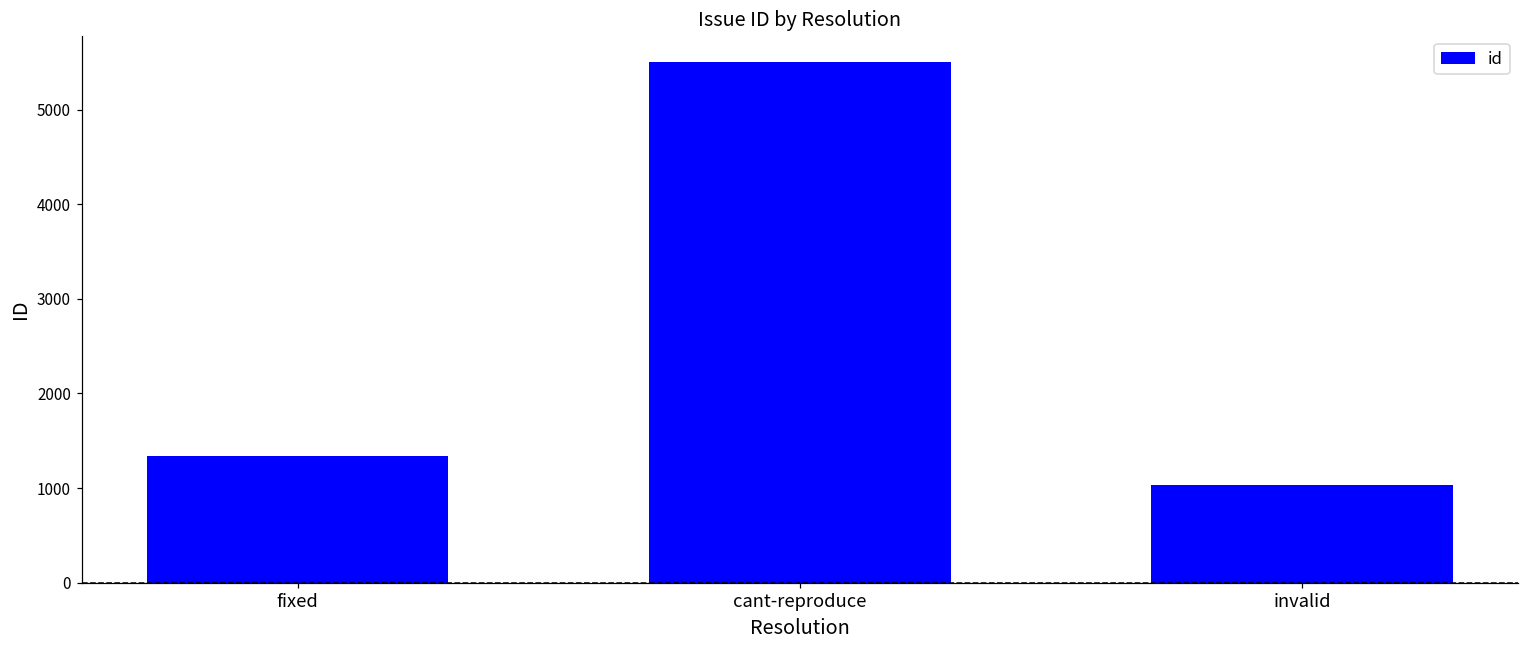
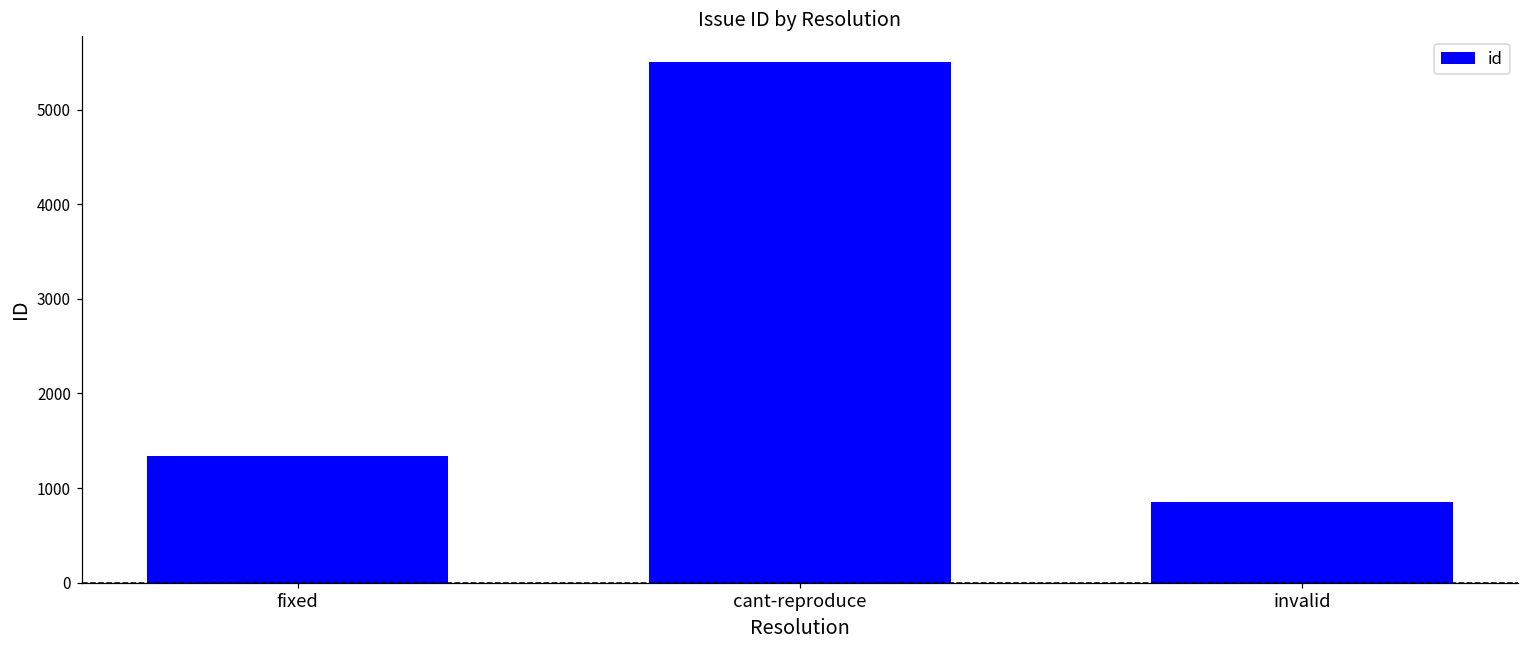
  {
    "fixed": 1300,
    "cant-reproduce": 5500,
-   "invalid": 1000
+   "invalid": 900
  }
